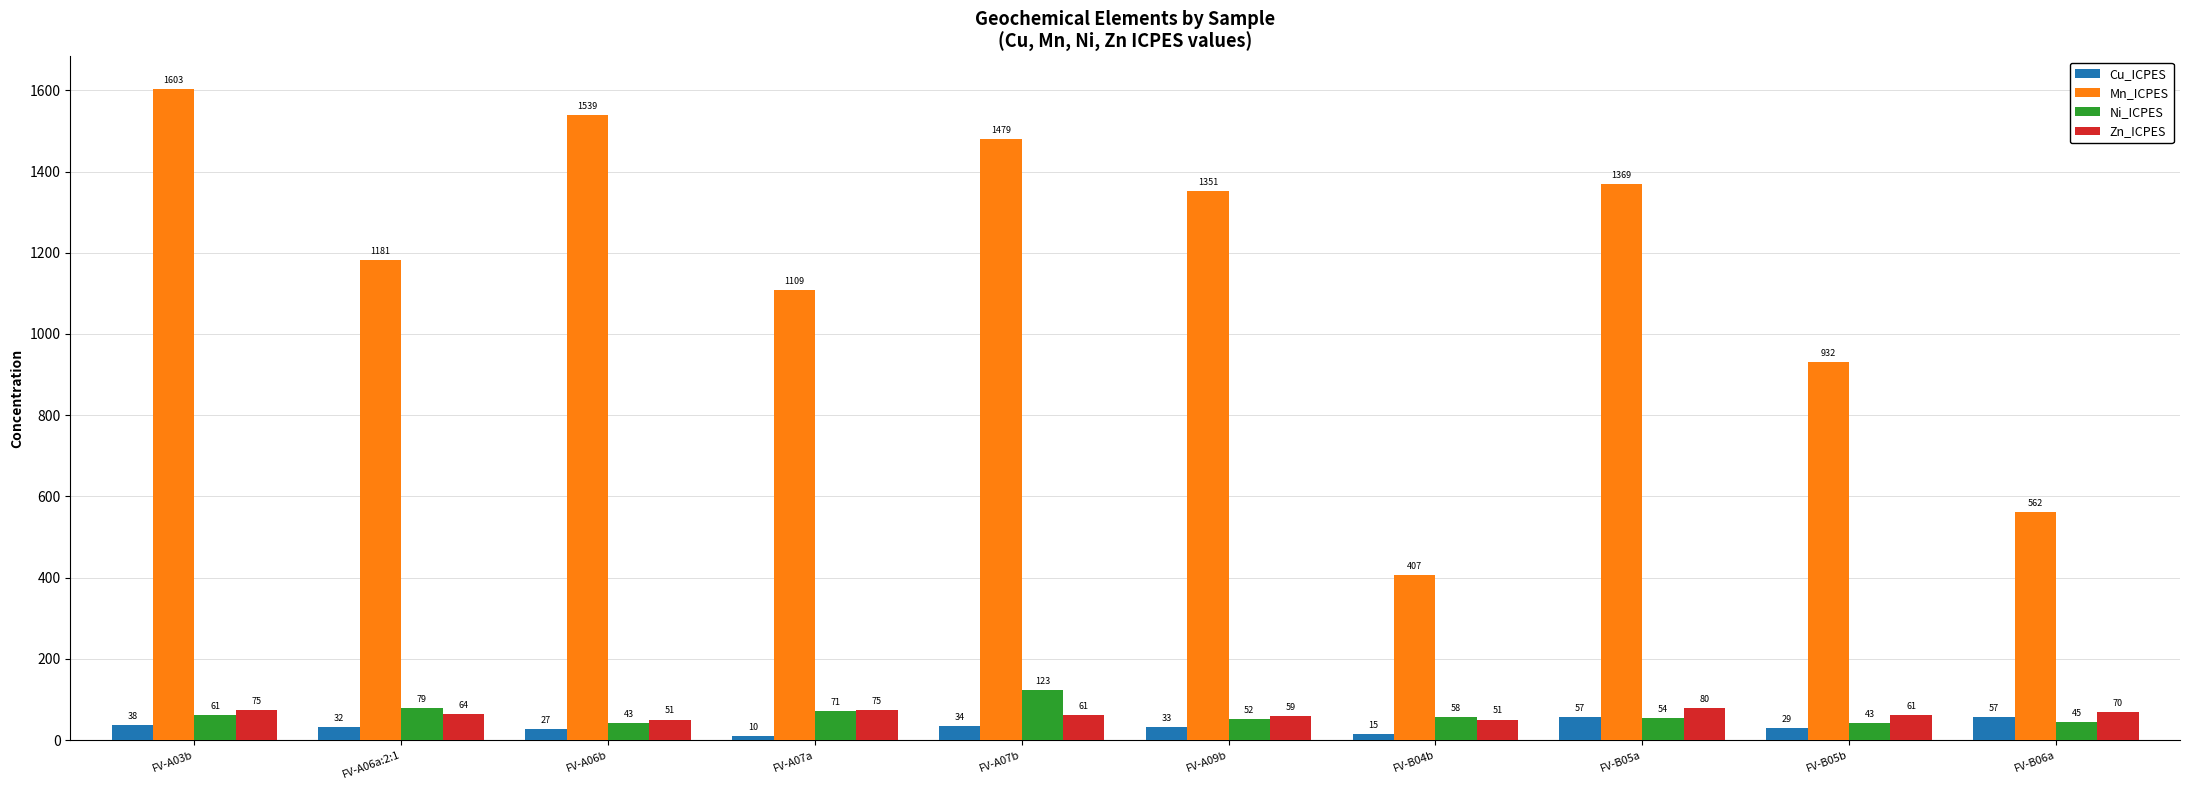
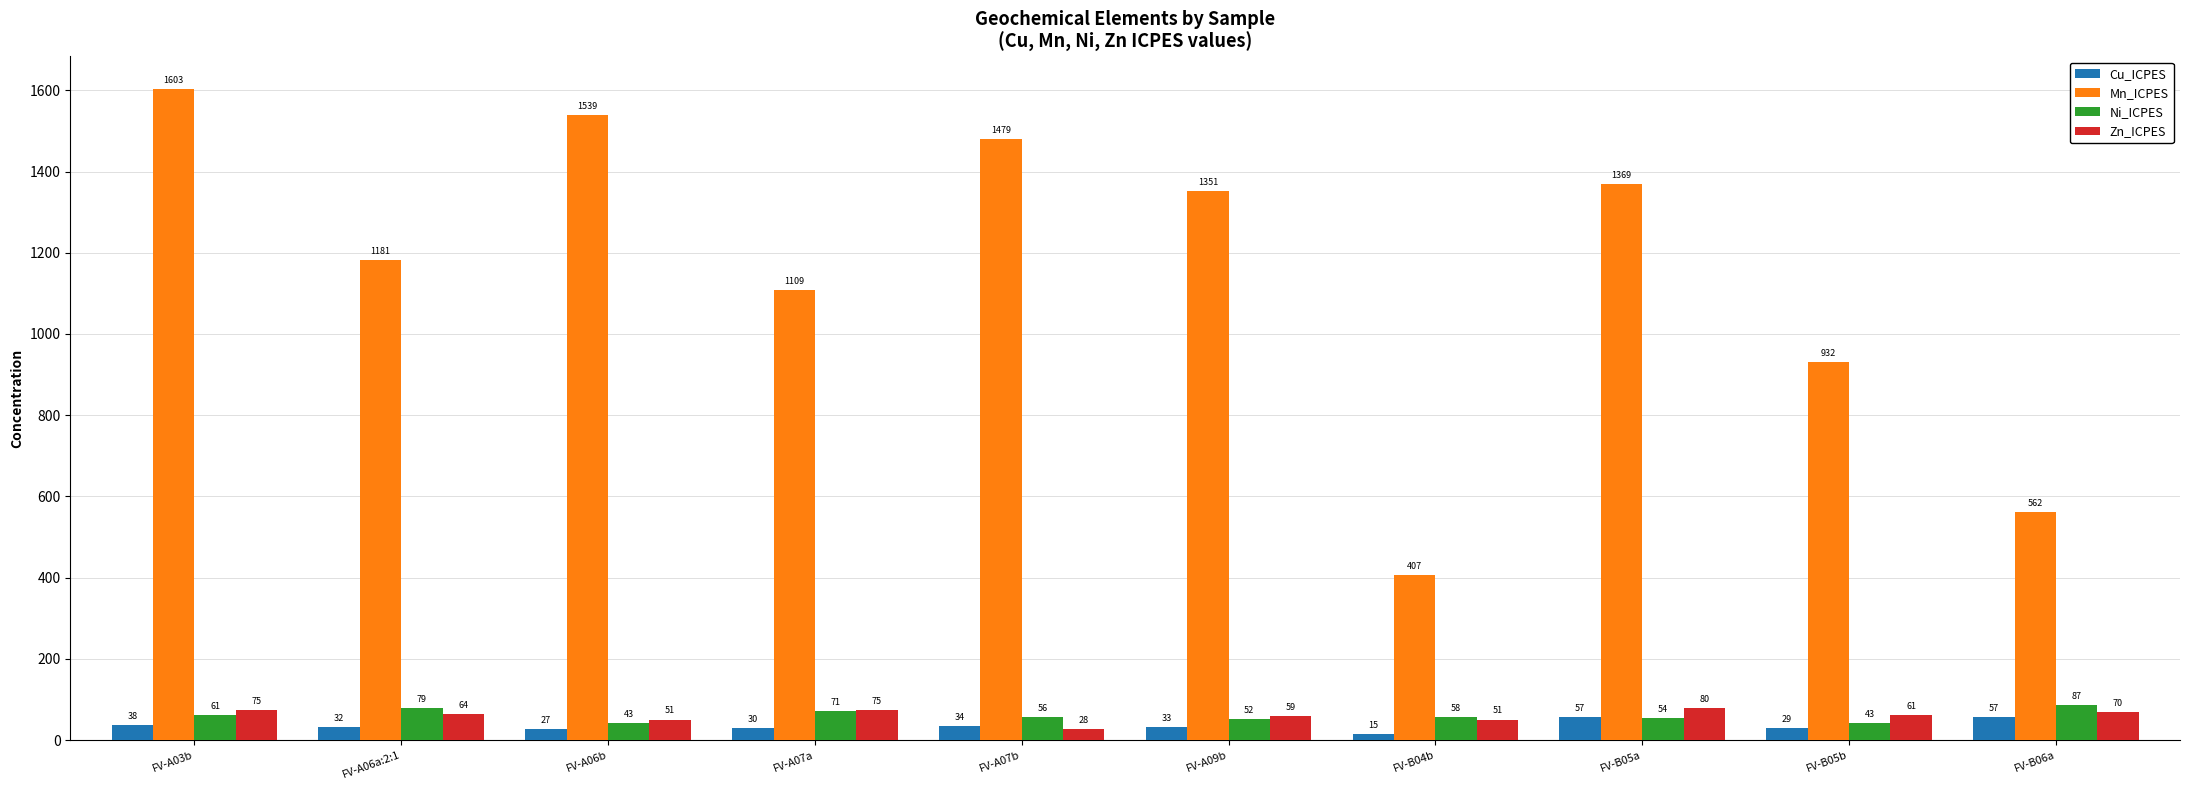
  {
    "Cu_ICPES": {
      "FV-A03b": 38,
      "FV-A06a:2:1": 32,
      "FV-A06b": 27,
-     "FV-A07a": 10,
+     "FV-A07a": 30,
      "FV-A07b": 34,
      "FV-A09b": 33,
      "FV-B04b": 15,
      "FV-B05a": 57,
      "FV-B05b": 29,
      "FV-B06a": 57
    },
    "Mn_ICPES": {
      "FV-A03b": 1603,
      "FV-A06a:2:1": 1181,
      "FV-A06b": 1539,
      "FV-A07a": 1109,
      "FV-A07b": 1479,
      "FV-A09b": 1351,
      "FV-B04b": 407,
      "FV-B05a": 1369,
      "FV-B05b": 932,
      "FV-B06a": 562
    },
    "Ni_ICPES": {
      "FV-A03b": 61,
      "FV-A06a:2:1": 79,
      "FV-A06b": 43,
      "FV-A07a": 71,
-     "FV-A07b": 123,
+     "FV-A07b": 56,
      "FV-A09b": 52,
      "FV-B04b": 58,
      "FV-B05a": 54,
      "FV-B05b": 43,
-     "FV-B06a": 45
+     "FV-B06a": 87
    },
    "Zn_ICPES": {
      "FV-A03b": 75,
      "FV-A06a:2:1": 64,
      "FV-A06b": 51,
      "FV-A07a": 75,
-     "FV-A07b": 61,
+     "FV-A07b": 28,
      "FV-A09b": 59,
      "FV-B04b": 51,
      "FV-B05a": 80,
      "FV-B05b": 61,
      "FV-B06a": 70
    }
  }
